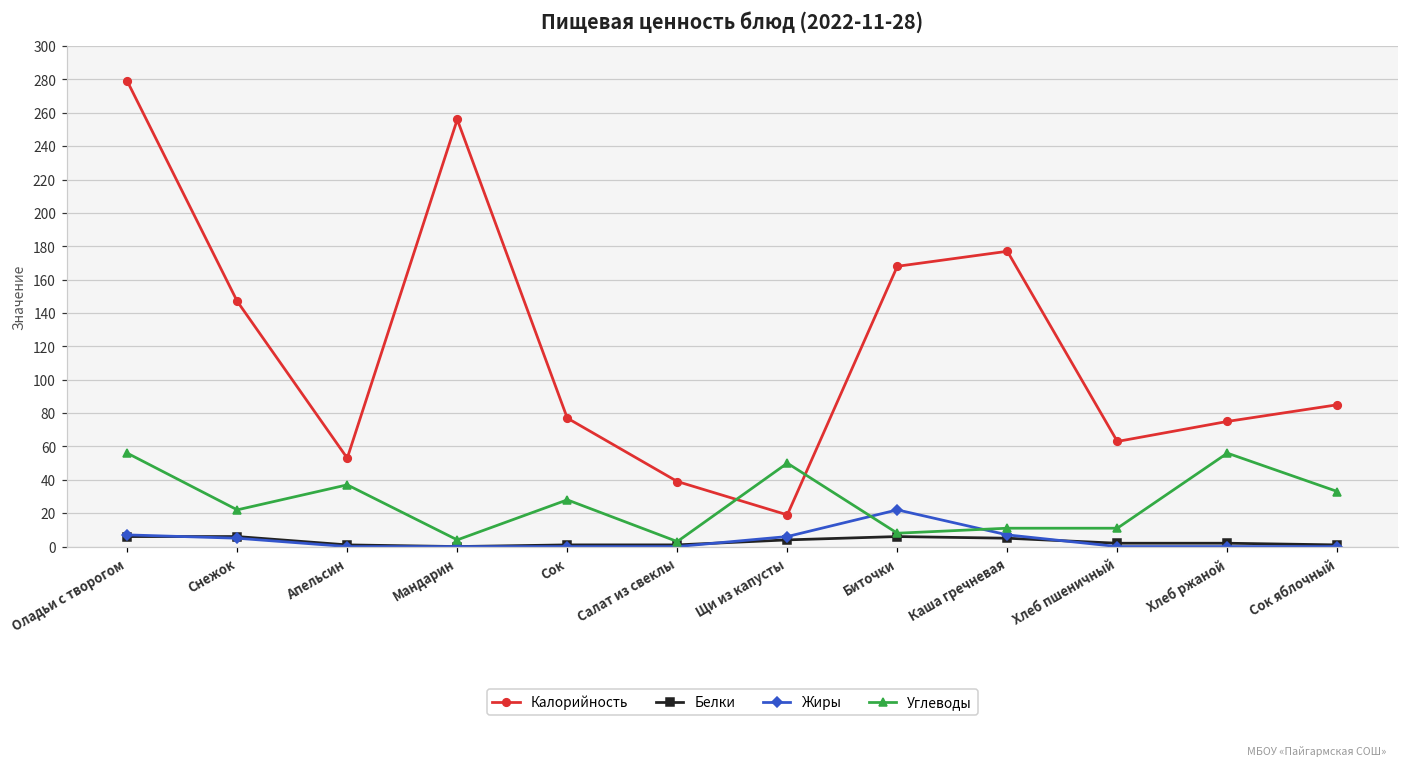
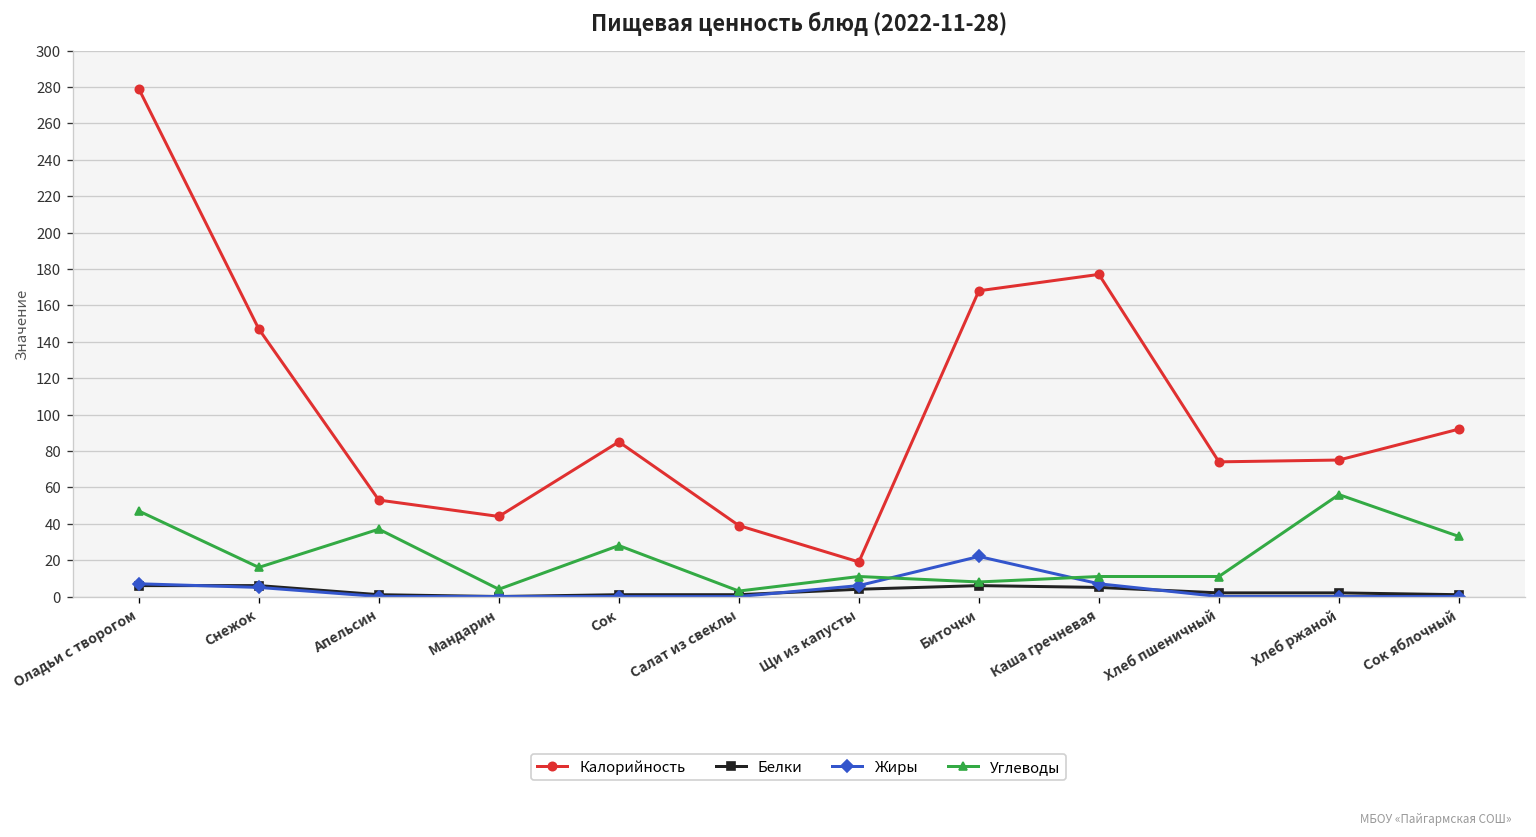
  {
    "Калорийность": {
      "Оладьи с творогом": 279,
      "Снежок": 147,
      "Апельсин": 53,
-     "Мандарин": 256,
-     "Сок": 77,
+     "Мандарин": 44,
+     "Сок": 85,
      "Салат из свеклы": 39,
      "Щи из капусты": 19,
      "Биточки": 168,
      "Каша гречневая": 177,
-     "Хлеб пшеничный": 63,
+     "Хлеб пшеничный": 74,
      "Хлеб ржаной": 75,
-     "Сок яблочный": 85
+     "Сок яблочный": 92
    },
    "Белки": {
      "Щи из капусты": 4,
      "Биточки": 6,
      "Каша гречневая": 5,
      "Хлеб пшеничный": 2,
      "Хлеб ржаной": 2
    },
    "Жиры": {
      "Щи из капусты": 6,
      "Биточки": 22,
      "Каша гречневая": 7,
      "Хлеб пшеничный": 0,
      "Хлеб ржаной": 0
    },
    "Углеводы": {
-     "Оладьи с творогом": 56,
-     "Снежок": 22,
+     "Оладьи с творогом": 47,
+     "Снежок": 16,
      "Апельсин": 37,
      "Мандарин": 4,
      "Сок": 28,
      "Салат из свеклы": 3,
-     "Щи из капусты": 50,
+     "Щи из капусты": 11,
      "Биточки": 8,
      "Каша гречневая": 11,
      "Хлеб пшеничный": 11,
      "Хлеб ржаной": 56,
      "Сок яблочный": 33
    }
  }
